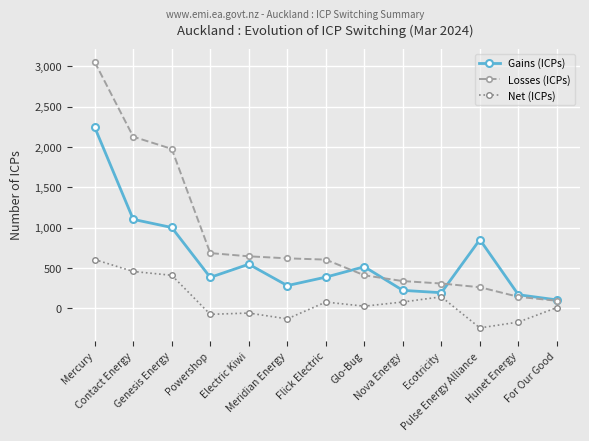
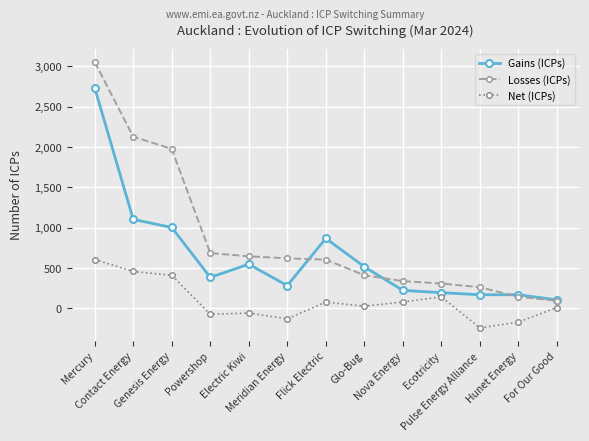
  {
    "Gains (ICPs)": {
-     "Mercury": "2,200",
+     "Mercury": "2,700",
      "Contact Energy": "1,100",
      "Genesis Energy": "1,000",
      "Powershop": "400",
      "Electric Kiwi": "500",
      "Meridian Energy": "300",
-     "Flick Electric": "400",
+     "Flick Electric": "900",
      "Glo-Bug": "500",
      "Nova Energy": "200",
      "Ecotricity": "200",
-     "Pulse Energy Alliance": "900"
+     "Pulse Energy Alliance": "200"
    }
  }
